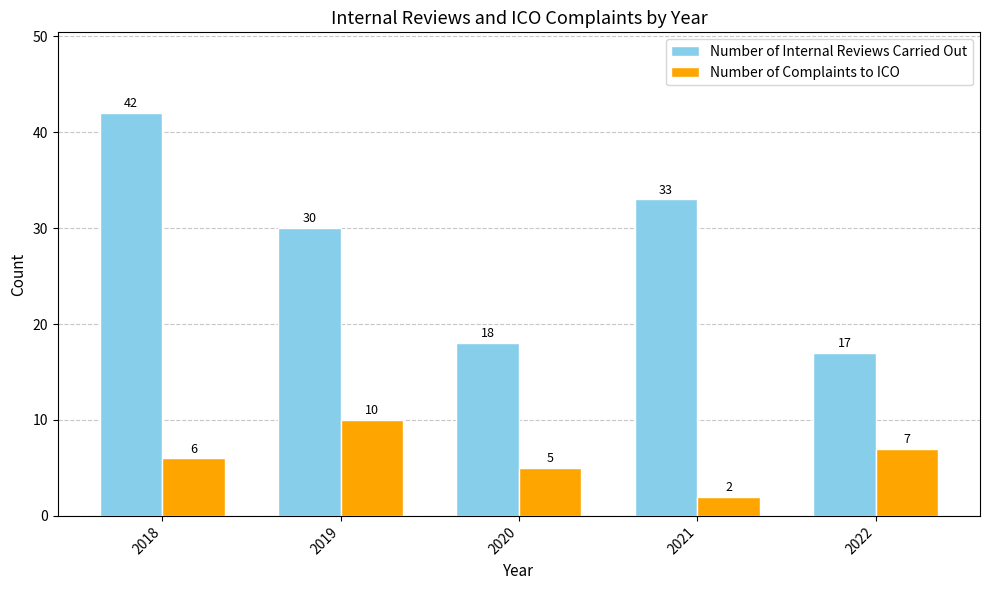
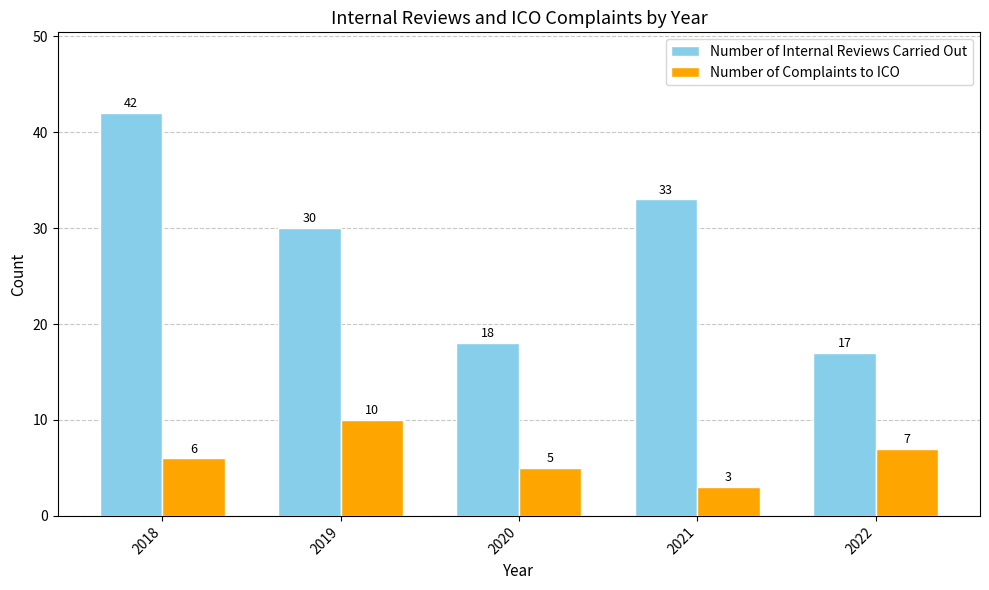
  {
    "Number of Internal Reviews Carried Out": {
      "2018": 42,
      "2019": 30,
      "2020": 18,
      "2021": 33,
      "2022": 17
    },
    "Number of Complaints to ICO": {
      "2018": 6,
      "2019": 10,
      "2020": 5,
-     "2021": 2,
+     "2021": 3,
      "2022": 7
    }
  }
